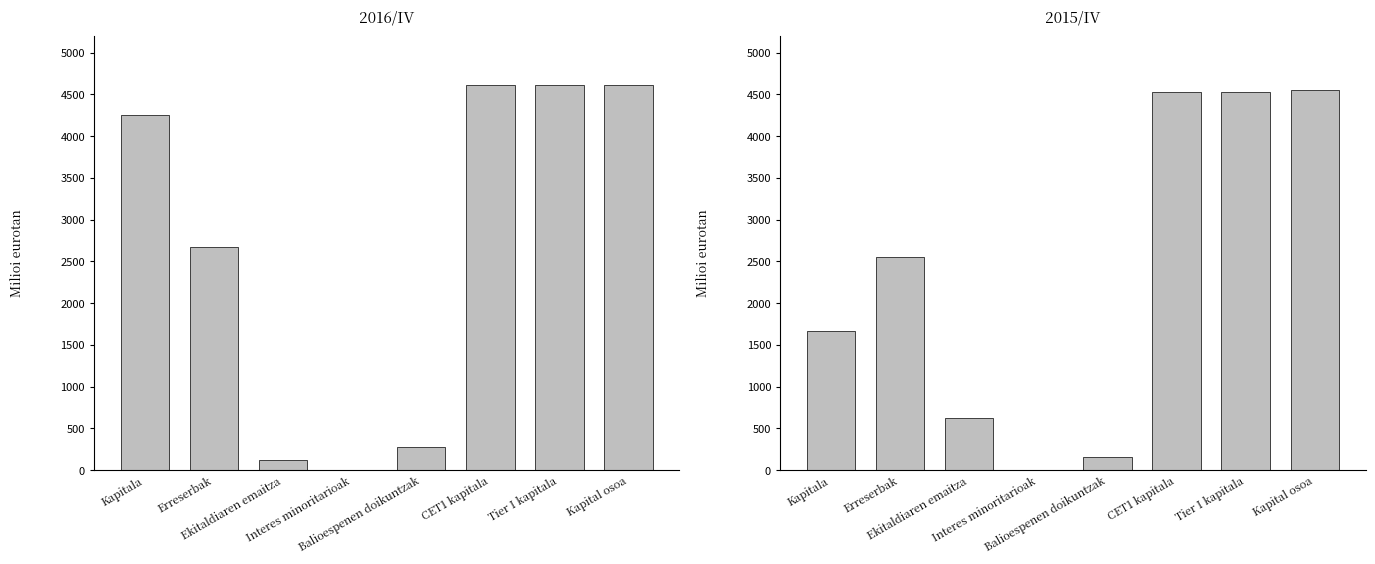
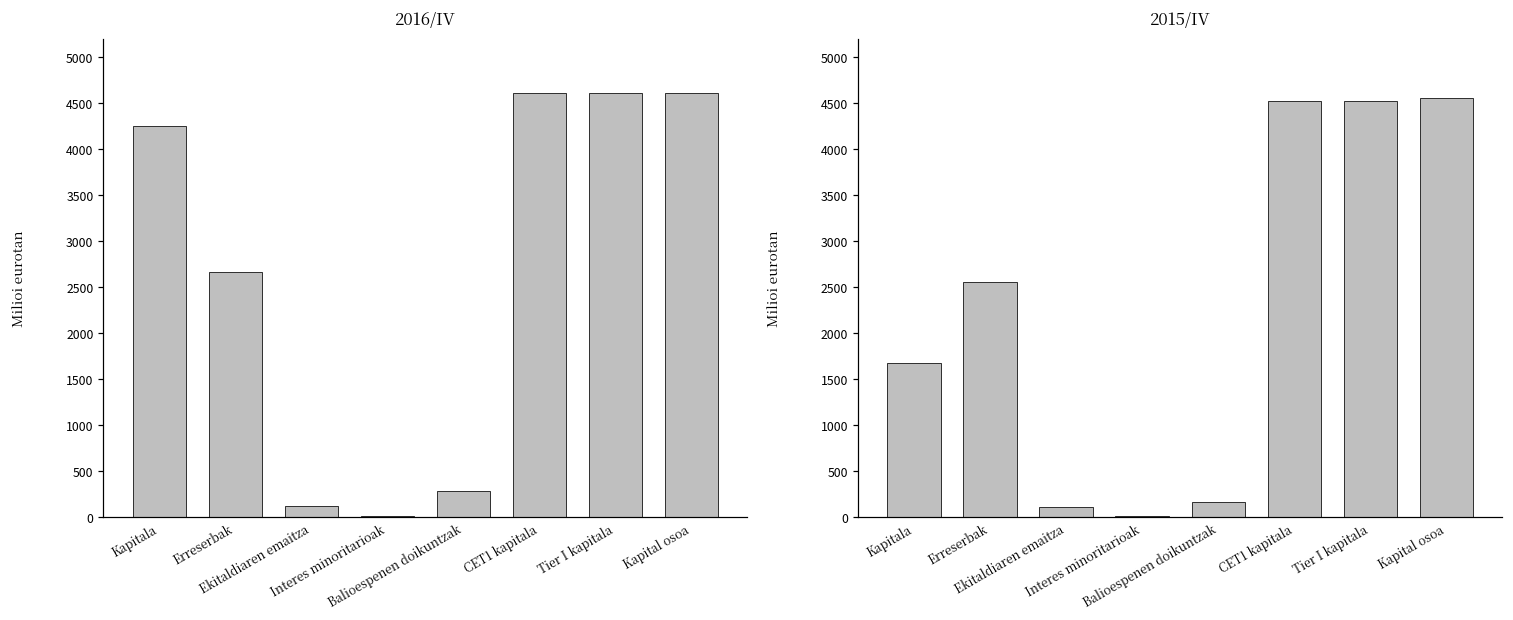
  {
    "2016/IV": {
      "Kapitala": 4300,
      "Erreserbak": 2700,
      "Ekitaldiaren emaitza": 100,
      "Balioespenen doikuntzak": 300,
      "CET1 kapitala": 4600,
      "Tier I kapitala": 4600,
      "Kapital osoa": 4600
    },
    "2015/IV": {
      "Kapitala": 1700,
      "Erreserbak": 2600,
-     "Ekitaldiaren emaitza": 600,
+     "Ekitaldiaren emaitza": 100,
      "Balioespenen doikuntzak": 200,
      "CET1 kapitala": 4500,
      "Tier I kapitala": 4500,
      "Kapital osoa": 4600
    }
  }
